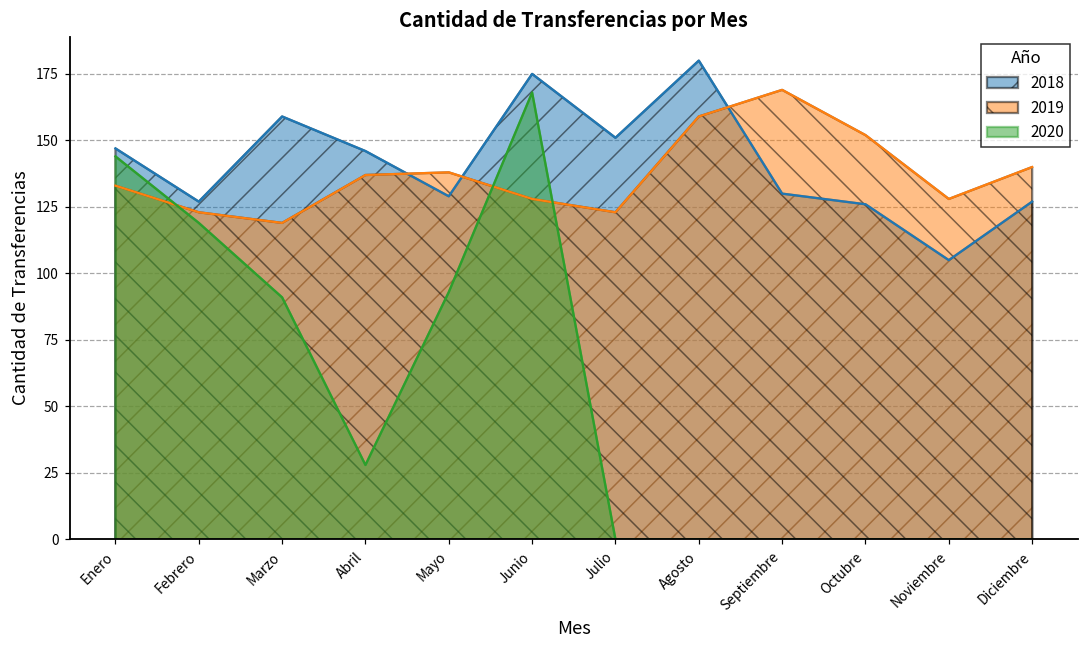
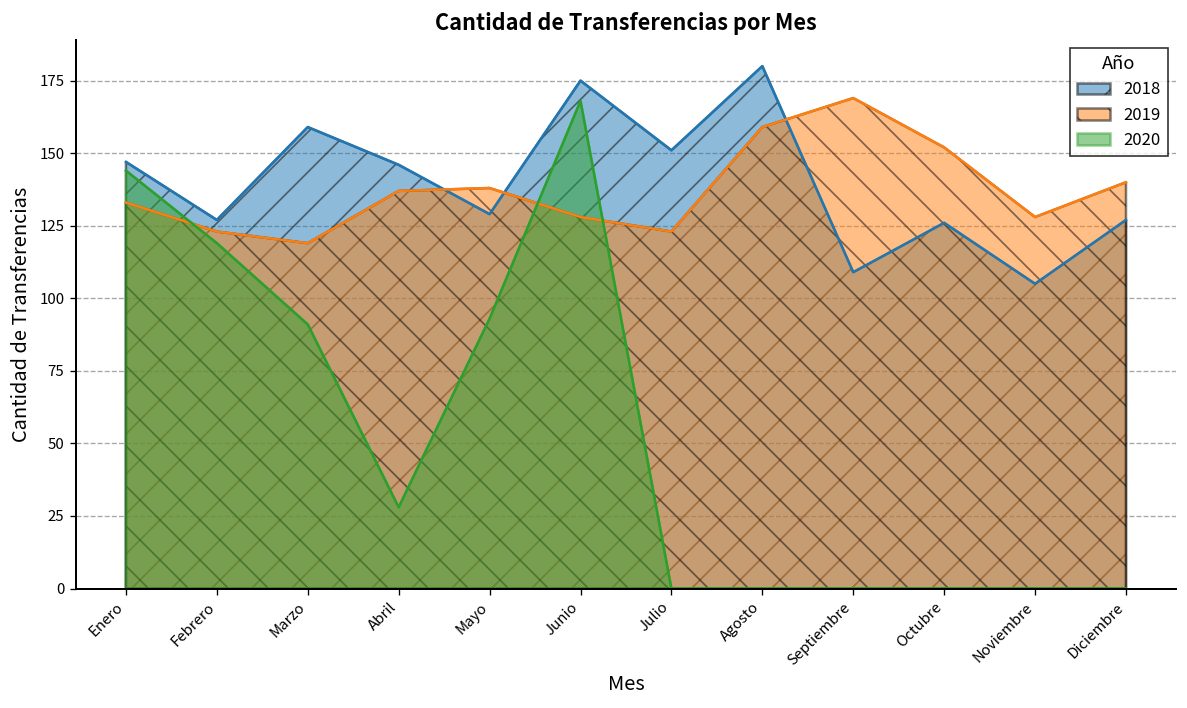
  {
    "2018": {
      "Enero": 147,
      "Febrero": 127,
      "Marzo": 159,
      "Abril": 146,
      "Mayo": 129,
      "Junio": 175,
      "Julio": 151,
      "Agosto": 180,
-     "Septiembre": 130,
+     "Septiembre": 109,
      "Octubre": 126,
      "Noviembre": 105,
      "Diciembre": 127
    },
    "2019": {
      "Enero": 133,
      "Febrero": 123,
      "Marzo": 119,
      "Abril": 137,
      "Mayo": 138,
      "Junio": 128,
      "Julio": 123,
      "Agosto": 159,
      "Septiembre": 169,
      "Octubre": 152,
      "Noviembre": 128,
      "Diciembre": 140
    },
    "2020": {
      "Enero": 144,
      "Febrero": 119,
      "Marzo": 91,
      "Abril": 28,
      "Mayo": 93,
      "Junio": 168,
      "Julio": 0,
      "Agosto": 0,
      "Septiembre": 0,
      "Octubre": 0,
      "Noviembre": 0,
      "Diciembre": 0
    }
  }
